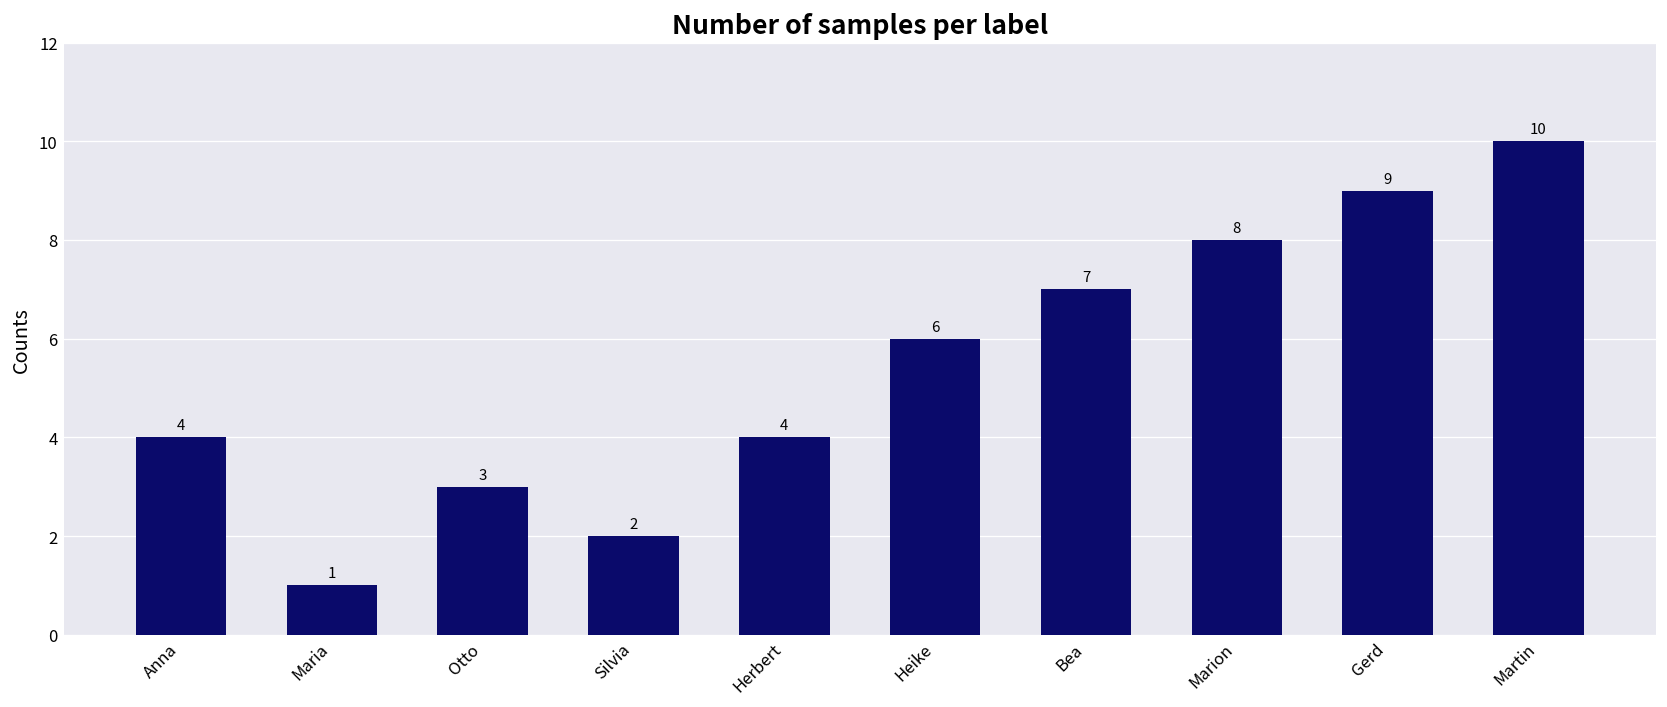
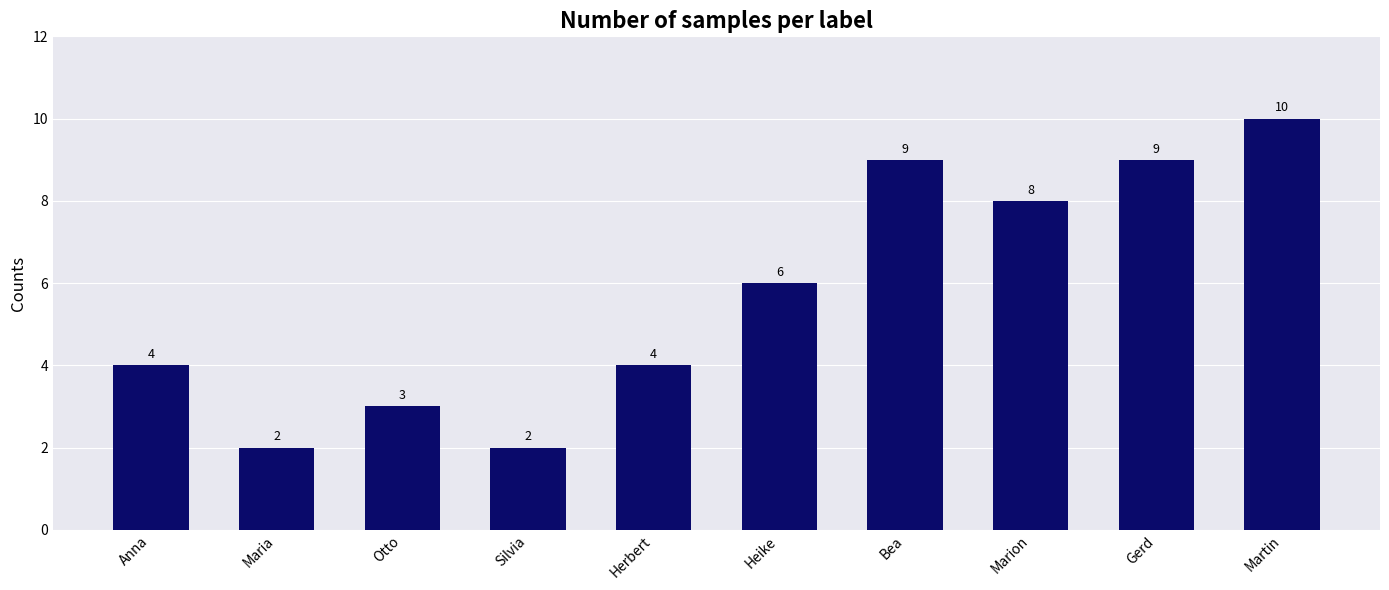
  {
    "Anna": 4,
-   "Maria": 1,
+   "Maria": 2,
    "Otto": 3,
    "Silvia": 2,
    "Herbert": 4,
    "Heike": 6,
-   "Bea": 7,
+   "Bea": 9,
    "Marion": 8,
    "Gerd": 9,
    "Martin": 10
  }
